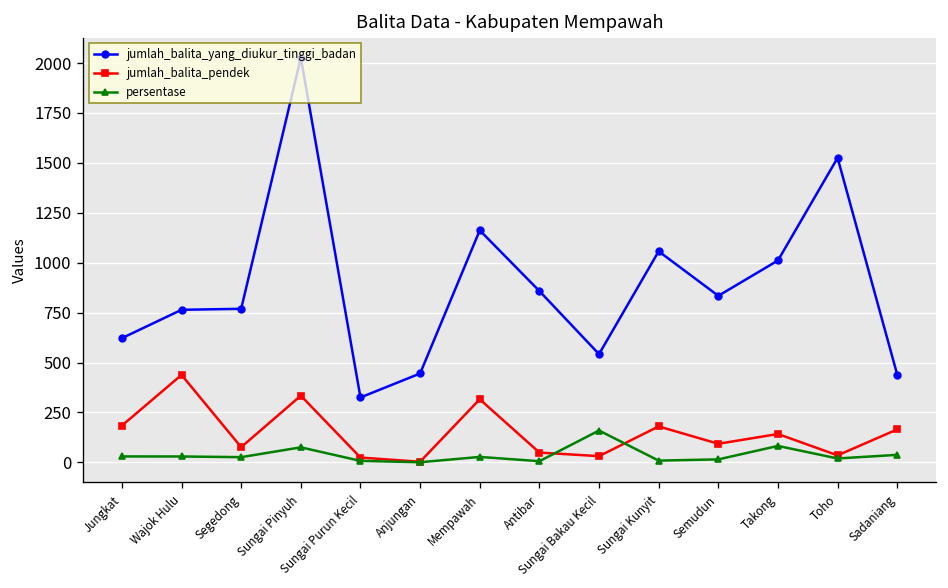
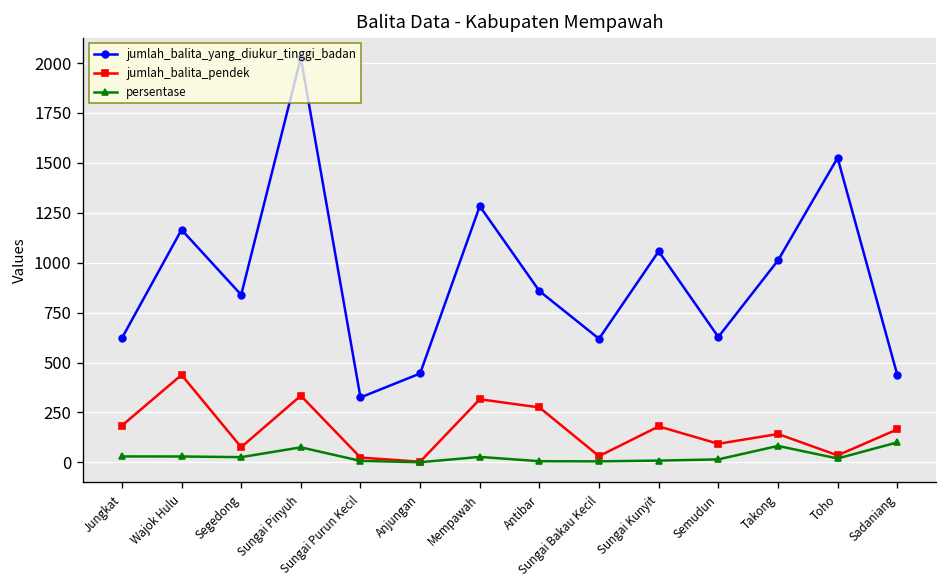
  {
    "jumlah_balita_yang_diukur_tinggi_badan": {
      "Jungkat": 620,
-     "Wajok Hulu": 760,
-     "Segedong": 770,
+     "Wajok Hulu": 1170,
+     "Segedong": 840,
      "Sungai Purun Kecil": 330,
      "Anjungan": 450,
-     "Mempawah": 1160,
+     "Mempawah": 1280,
      "Antibar": 860,
-     "Sungai Bakau Kecil": 540,
+     "Sungai Bakau Kecil": 620,
      "Sungai Kunyit": 1060,
-     "Semudun": 830,
+     "Semudun": 630,
      "Takong": 1010,
      "Toho": 1530,
      "Sadaniang": 440
    },
    "jumlah_balita_pendek": {
      "Jungkat": 180,
      "Wajok Hulu": 440,
      "Segedong": 80,
      "Sungai Pinyuh": 330,
      "Sungai Purun Kecil": 20,
      "Mempawah": 320,
-     "Antibar": 50,
+     "Antibar": 280,
      "Sungai Bakau Kecil": 30,
      "Sungai Kunyit": 180,
      "Semudun": 90,
      "Takong": 140,
      "Toho": 40,
      "Sadaniang": 170
    },
    "persentase": {
      "Jungkat": 30,
      "Wajok Hulu": 30,
      "Segedong": 30,
      "Sungai Pinyuh": 80,
      "Sungai Purun Kecil": 10,
      "Mempawah": 30,
      "Antibar": 10,
-     "Sungai Bakau Kecil": 160,
+     "Sungai Bakau Kecil": 10,
      "Sungai Kunyit": 10,
      "Semudun": 10,
      "Takong": 80,
      "Toho": 20,
-     "Sadaniang": 40
+     "Sadaniang": 100
    }
  }
